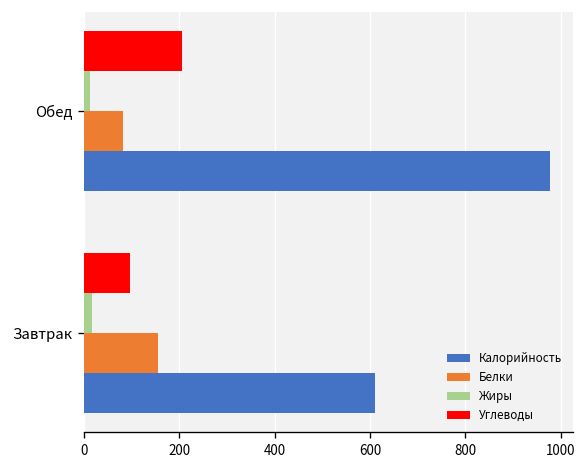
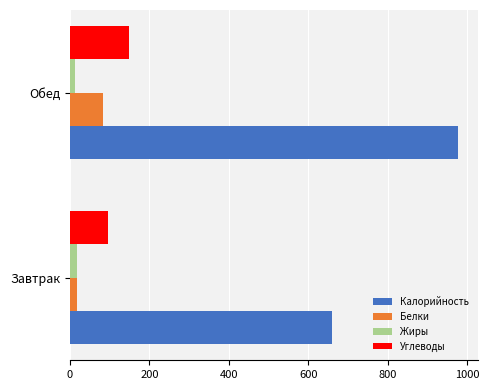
  {
    "Калорийность": {
      "Обед": 980,
-     "Завтрак": 610
+     "Завтрак": 660
    },
    "Белки": {
      "Обед": 80,
-     "Завтрак": 160
+     "Завтрак": 20
    },
    "Жиры": {
      "Обед": 10,
      "Завтрак": 20
    },
    "Углеводы": {
-     "Обед": 210,
+     "Обед": 150,
      "Завтрак": 100
    }
  }
